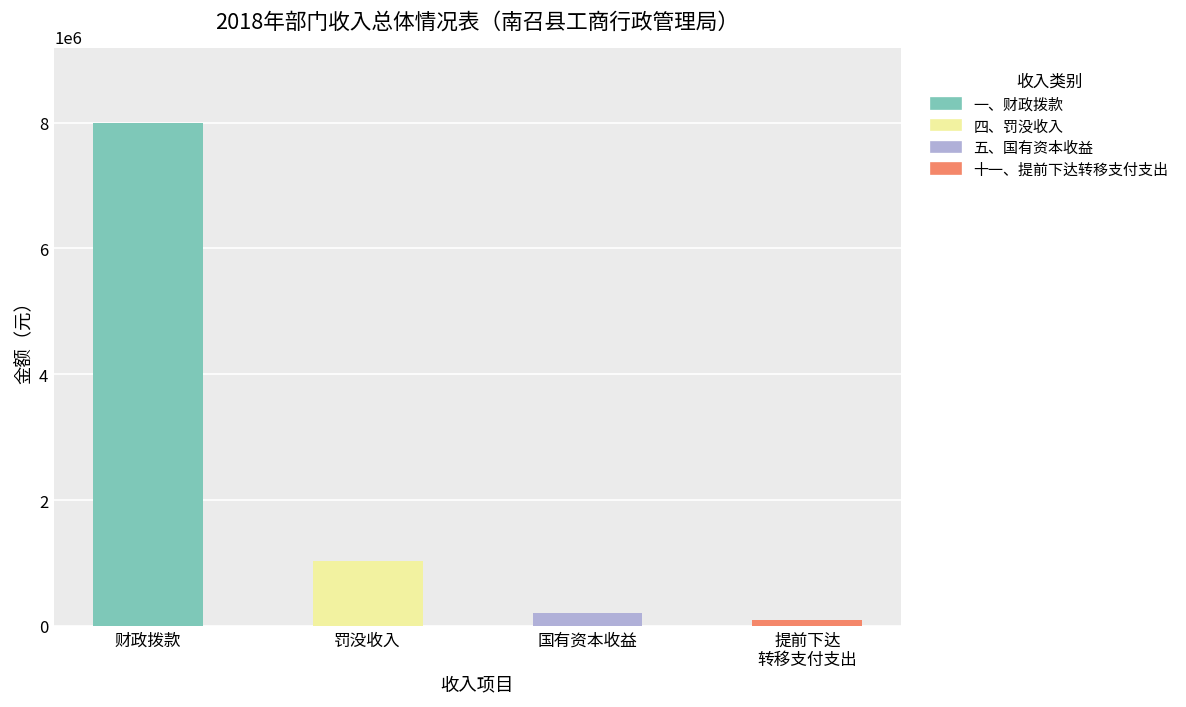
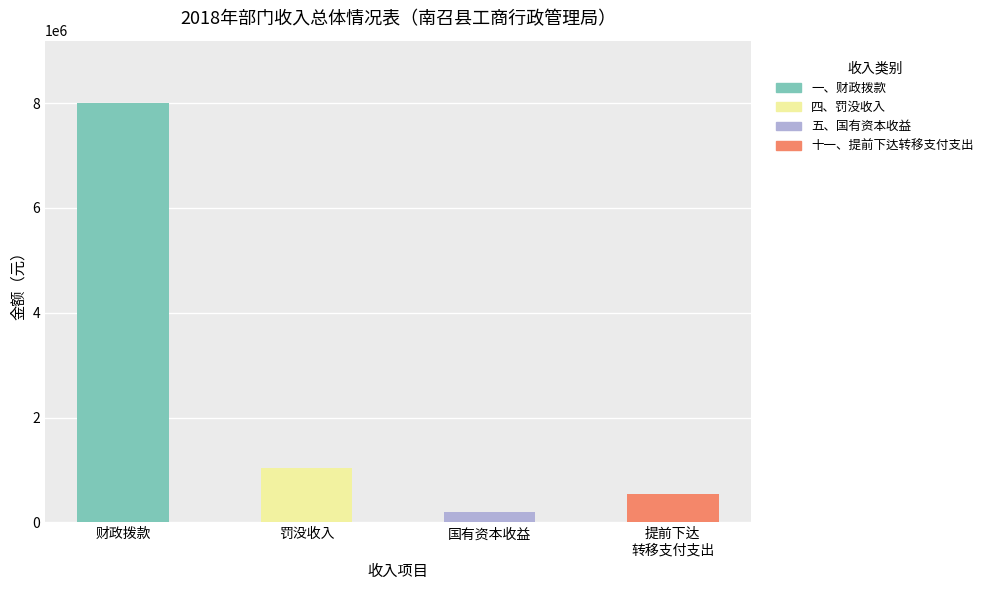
  {
    "财政拨款": 8000000,
    "罚没收入": 1000000,
    "国有资本收益": 200000,
-   "提前下达 转移支付支出": 100000
+   "提前下达 转移支付支出": 500000
  }
